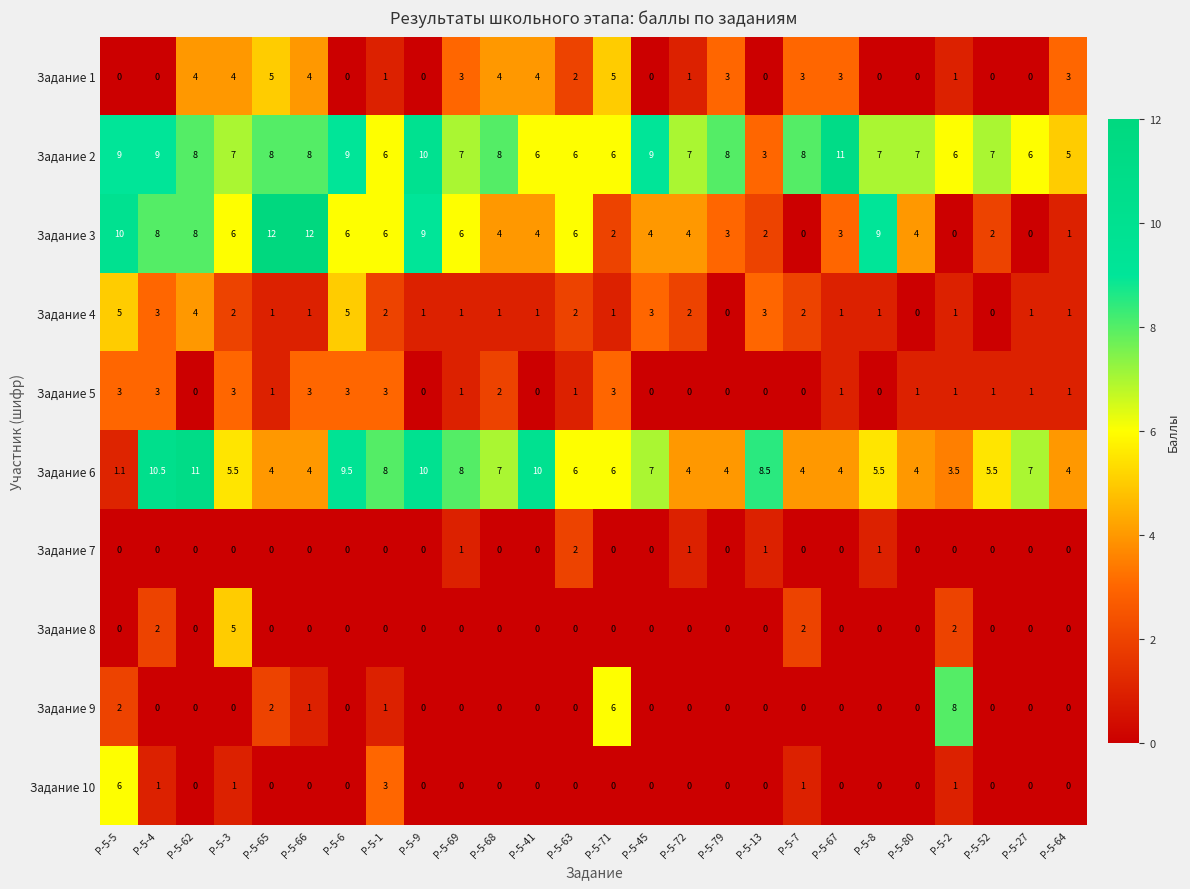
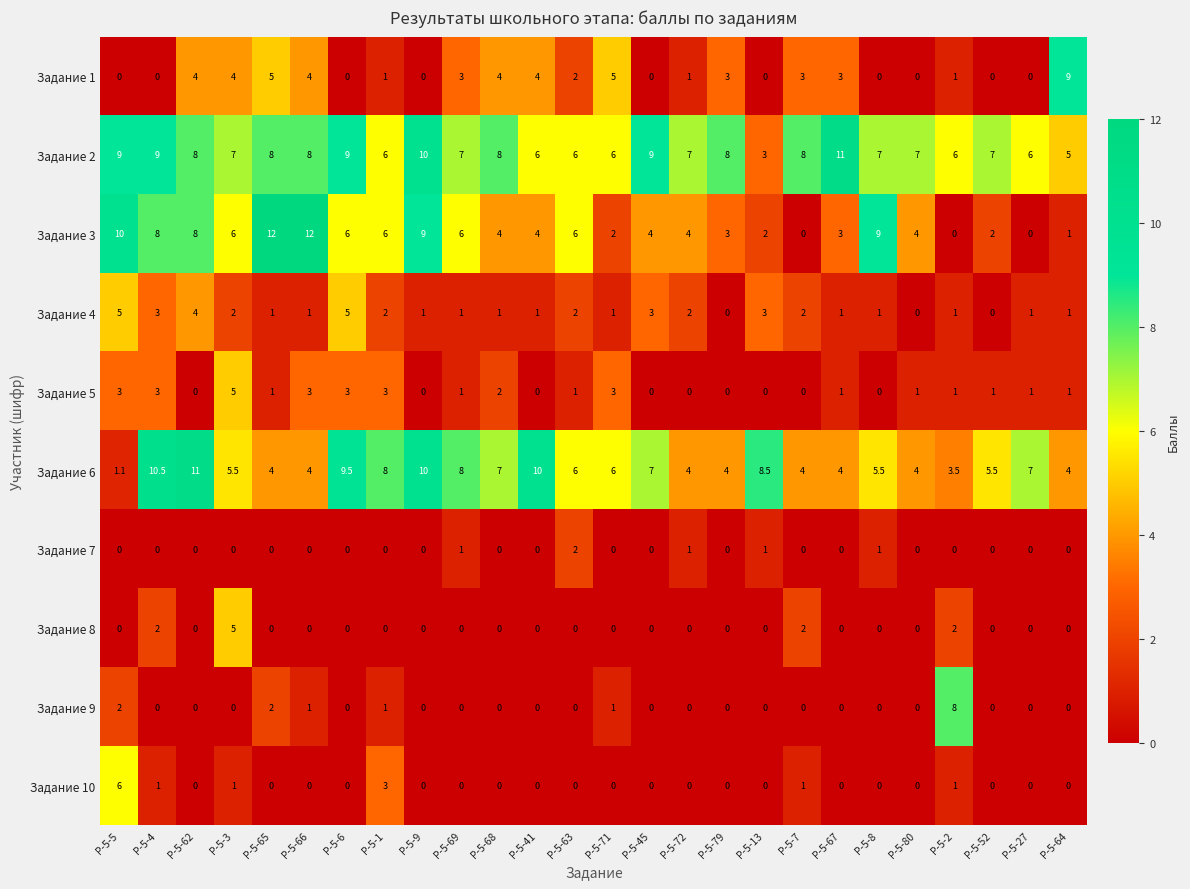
  {
    "Задание 1": {
      "Р-5-5": 0,
      "Р-5-4": 0,
      "Р-5-62": 4,
      "Р-5-3": 4,
      "Р-5-65": 5,
      "Р-5-66": 4,
      "Р-5-6": 0,
      "Р-5-1": 1,
      "Р-5-9": 0,
      "Р-5-69": 3,
      "Р-5-68": 4,
      "Р-5-41": 4,
      "Р-5-63": 2,
      "Р-5-71": 5,
      "Р-5-45": 0,
      "Р-5-72": 1,
      "Р-5-79": 3,
      "Р-5-13": 0,
      "Р-5-7": 3,
      "Р-5-67": 3,
      "Р-5-8": 0,
      "Р-5-80": 0,
      "Р-5-2": 1,
      "Р-5-52": 0,
      "Р-5-27": 0,
-     "Р-5-64": 3
+     "Р-5-64": 9
    },
    "Задание 5": {
      "Р-5-5": 3,
      "Р-5-4": 3,
      "Р-5-62": 0,
-     "Р-5-3": 3,
+     "Р-5-3": 5,
      "Р-5-65": 1,
      "Р-5-66": 3,
      "Р-5-6": 3,
      "Р-5-1": 3,
      "Р-5-9": 0,
      "Р-5-69": 1,
      "Р-5-68": 2,
      "Р-5-41": 0,
      "Р-5-63": 1,
      "Р-5-71": 3,
      "Р-5-45": 0,
      "Р-5-72": 0,
      "Р-5-79": 0,
      "Р-5-13": 0,
      "Р-5-7": 0,
      "Р-5-67": 1,
      "Р-5-8": 0,
      "Р-5-80": 1,
      "Р-5-2": 1,
      "Р-5-52": 1,
      "Р-5-27": 1,
      "Р-5-64": 1
    },
    "Задание 9": {
      "Р-5-5": 2,
      "Р-5-4": 0,
      "Р-5-62": 0,
      "Р-5-3": 0,
      "Р-5-65": 2,
      "Р-5-66": 1,
      "Р-5-6": 0,
      "Р-5-1": 1,
      "Р-5-9": 0,
      "Р-5-69": 0,
      "Р-5-68": 0,
      "Р-5-41": 0,
      "Р-5-63": 0,
-     "Р-5-71": 6,
+     "Р-5-71": 1,
      "Р-5-45": 0,
      "Р-5-72": 0,
      "Р-5-79": 0,
      "Р-5-13": 0,
      "Р-5-7": 0,
      "Р-5-67": 0,
      "Р-5-8": 0,
      "Р-5-80": 0,
      "Р-5-2": 8,
      "Р-5-52": 0,
      "Р-5-27": 0,
      "Р-5-64": 0
    }
  }
